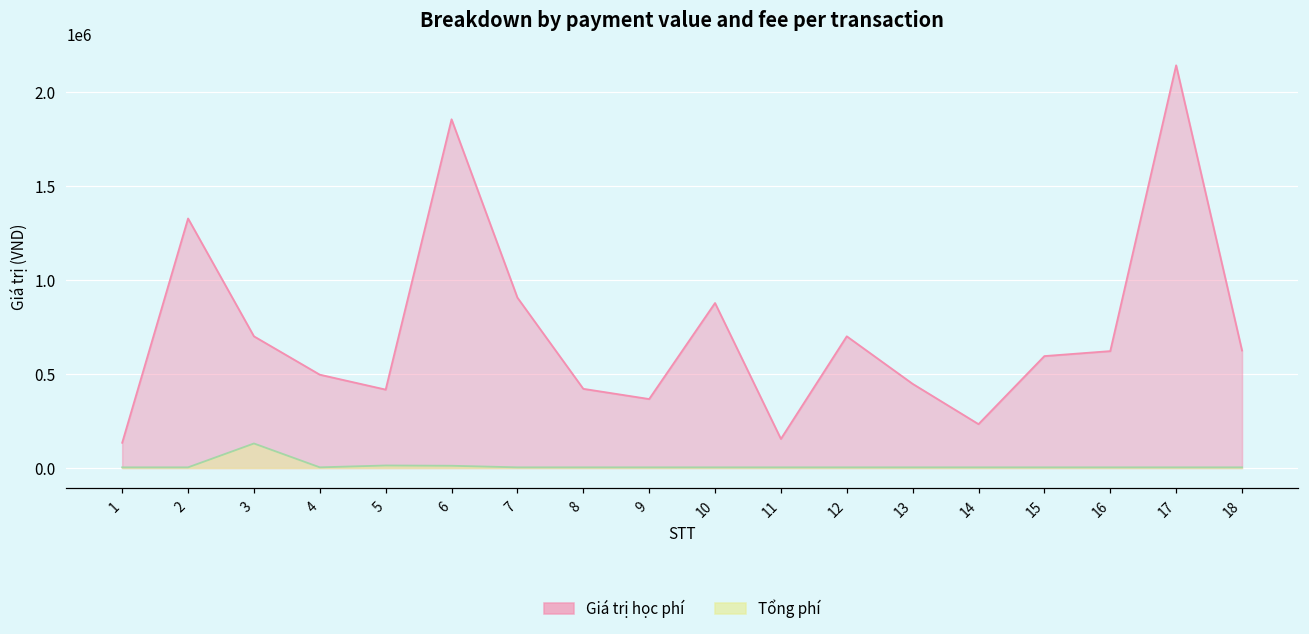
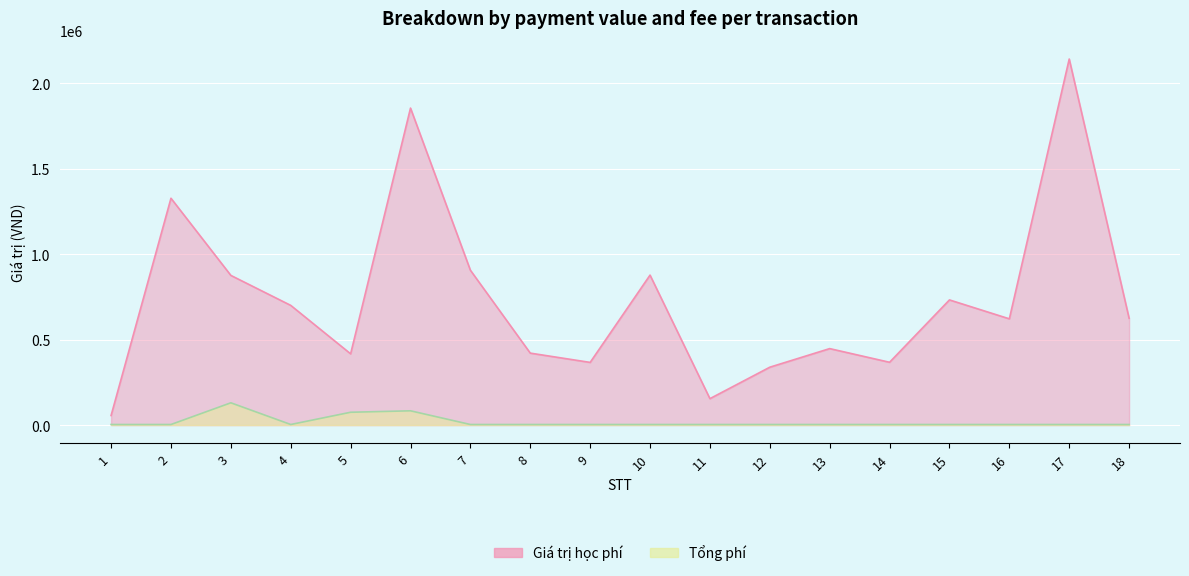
  {
    "Giá trị học phí": {
-     "1": 130000,
+     "1": 60000,
      "2": 1330000,
-     "3": 700000,
-     "4": 500000,
+     "3": 880000,
+     "4": 700000,
      "5": 420000,
      "6": 1850000,
      "7": 910000,
      "8": 420000,
      "9": 370000,
      "10": 880000,
      "11": 150000,
-     "12": 700000,
+     "12": 340000,
      "13": 450000,
-     "14": 230000,
-     "15": 590000,
+     "14": 370000,
+     "15": 730000,
      "16": 620000,
      "17": 2140000,
      "18": 620000
    },
    "Tổng phí": {
      "1": 0,
      "2": 0,
      "3": 130000,
      "4": 0,
-     "5": 10000,
-     "6": 10000,
+     "5": 70000,
+     "6": 80000,
      "7": 0,
      "8": 0,
      "9": 0,
      "10": 0,
      "11": 0,
      "12": 0,
      "13": 0,
      "14": 0,
      "15": 0,
      "16": 0,
      "17": 0,
      "18": 0
    }
  }
